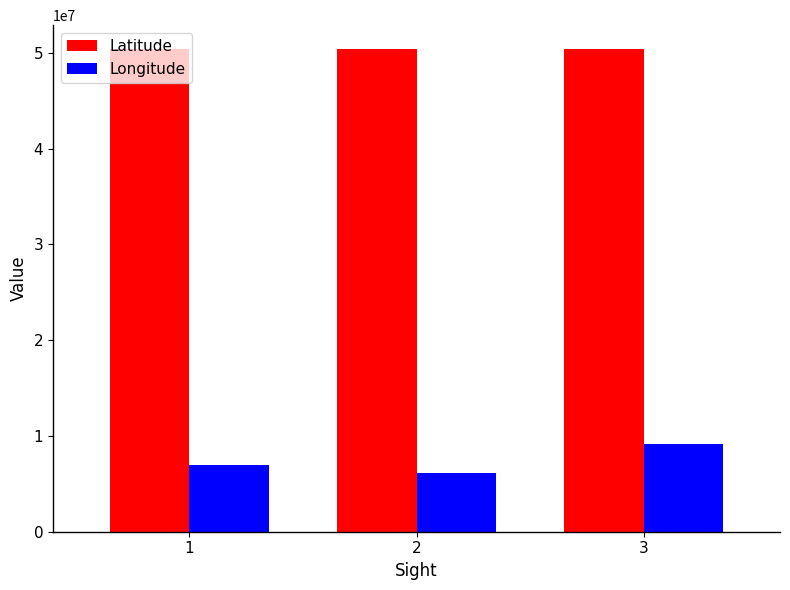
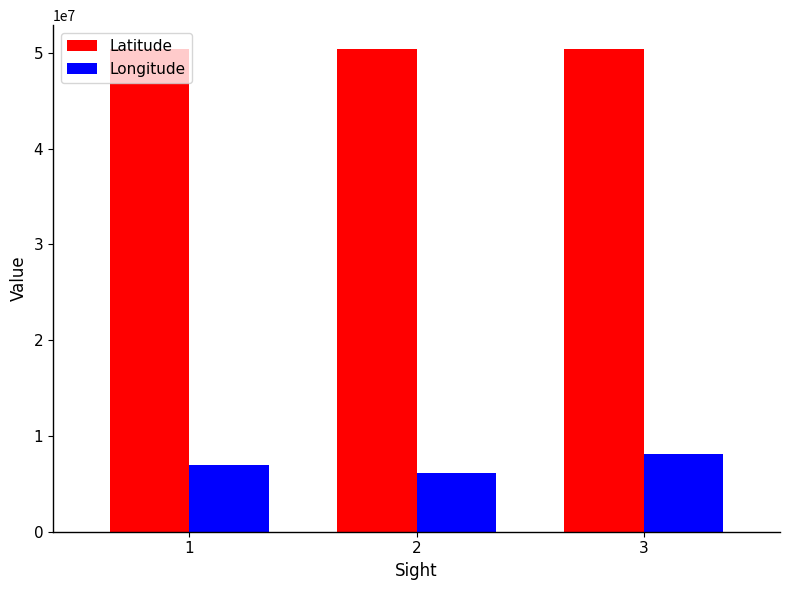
  {
    "Latitude": {
      "2": 50000000,
      "3": 50000000
    },
    "Longitude": {
      "1": 7000000,
      "2": 6000000,
-     "3": 9000000
+     "3": 8000000
    }
  }
